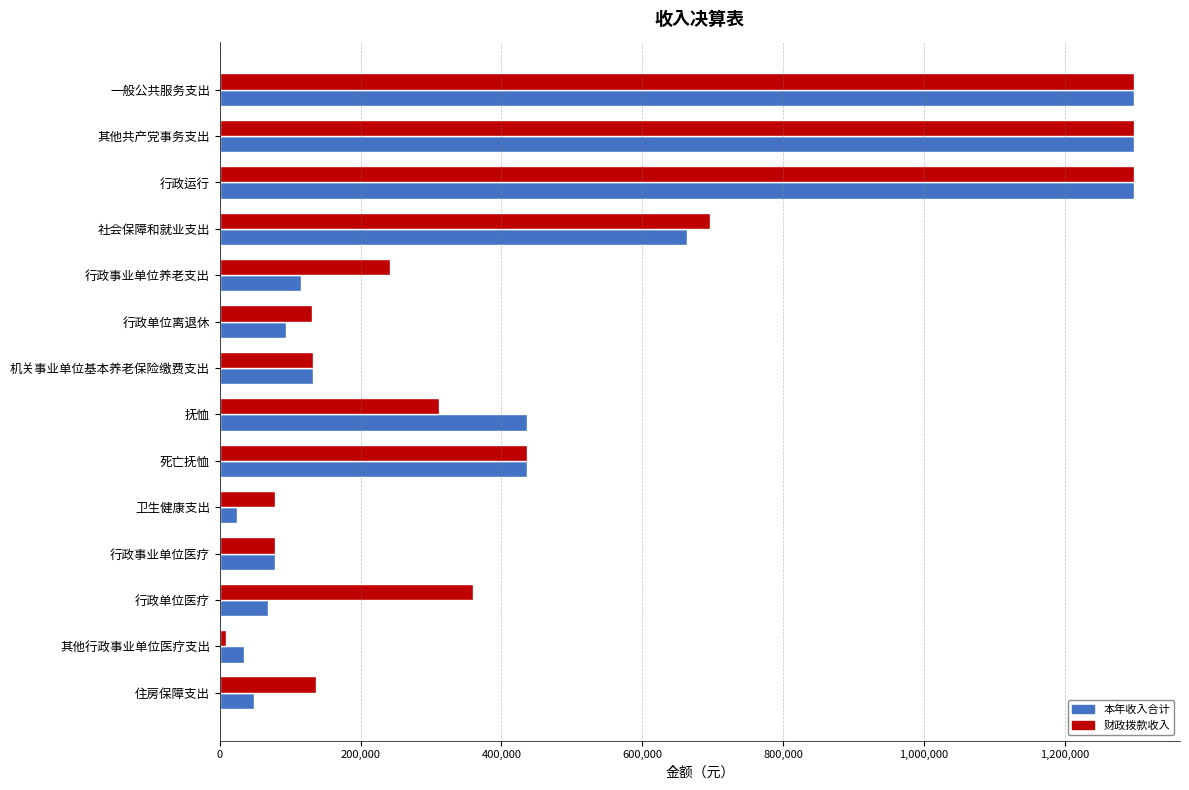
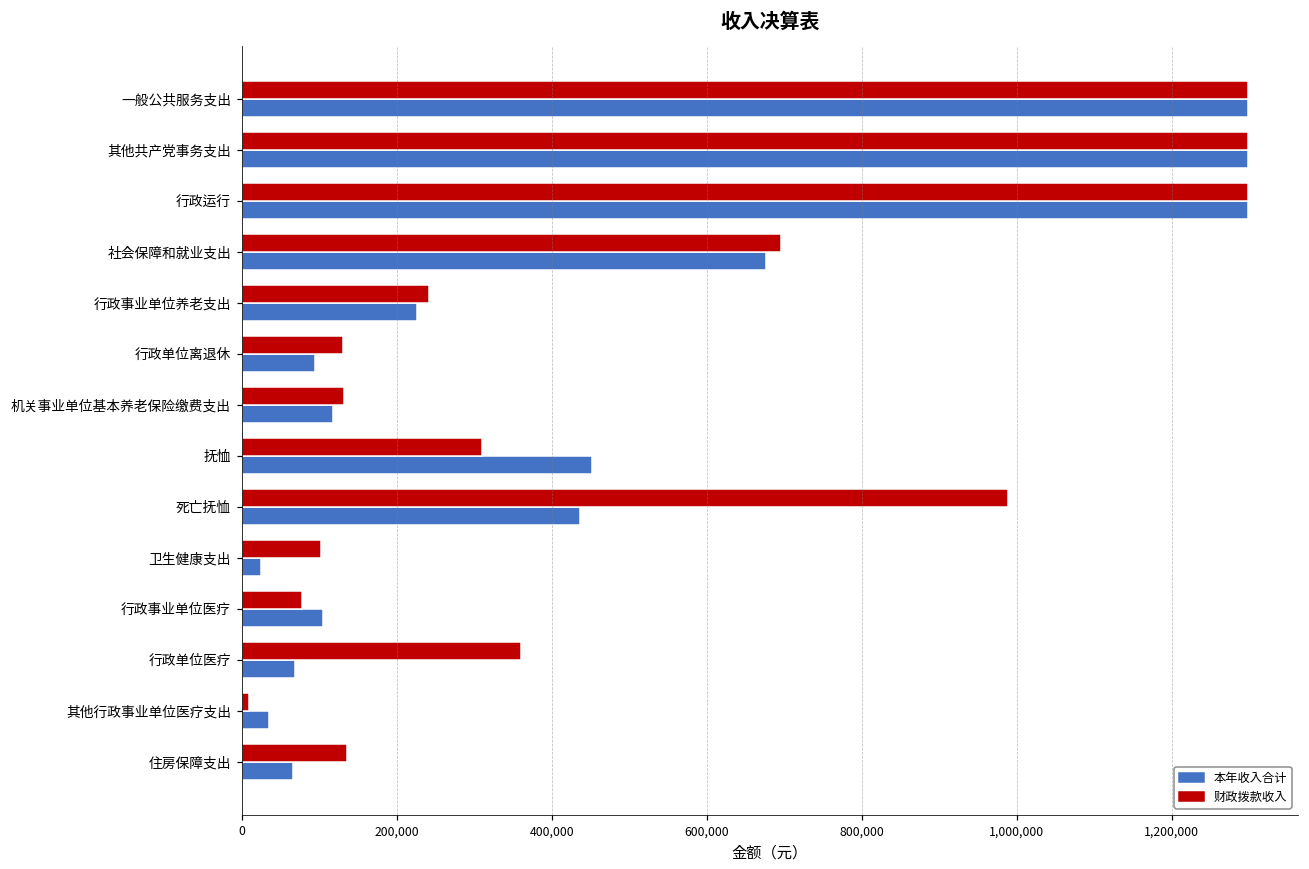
  {
    "本年收入合计": {
      "一般公共服务支出": "1,300,000",
      "其他共产党事务支出": "1,300,000",
      "行政运行": "1,300,000",
-     "社会保障和就业支出": "660,000",
-     "行政事业单位养老支出": "120,000",
+     "社会保障和就业支出": "680,000",
+     "行政事业单位养老支出": "230,000",
      "行政单位离退休": "90,000",
-     "机关事业单位基本养老保险缴费支出": "130,000",
-     "抚恤": "440,000",
+     "机关事业单位基本养老保险缴费支出": "120,000",
+     "抚恤": "450,000",
      "死亡抚恤": "440,000",
      "卫生健康支出": "20,000",
-     "行政事业单位医疗": "80,000",
+     "行政事业单位医疗": "100,000",
      "行政单位医疗": "70,000",
      "其他行政事业单位医疗支出": "30,000",
-     "住房保障支出": "50,000"
+     "住房保障支出": "70,000"
    },
    "财政拨款收入": {
      "一般公共服务支出": "1,300,000",
      "其他共产党事务支出": "1,300,000",
      "行政运行": "1,300,000",
      "社会保障和就业支出": "700,000",
      "行政事业单位养老支出": "240,000",
      "行政单位离退休": "130,000",
      "机关事业单位基本养老保险缴费支出": "130,000",
      "抚恤": "310,000",
-     "死亡抚恤": "440,000",
-     "卫生健康支出": "80,000",
+     "死亡抚恤": "990,000",
+     "卫生健康支出": "100,000",
      "行政事业单位医疗": "80,000",
      "行政单位医疗": "360,000",
      "其他行政事业单位医疗支出": "10,000",
      "住房保障支出": "140,000"
    }
  }
